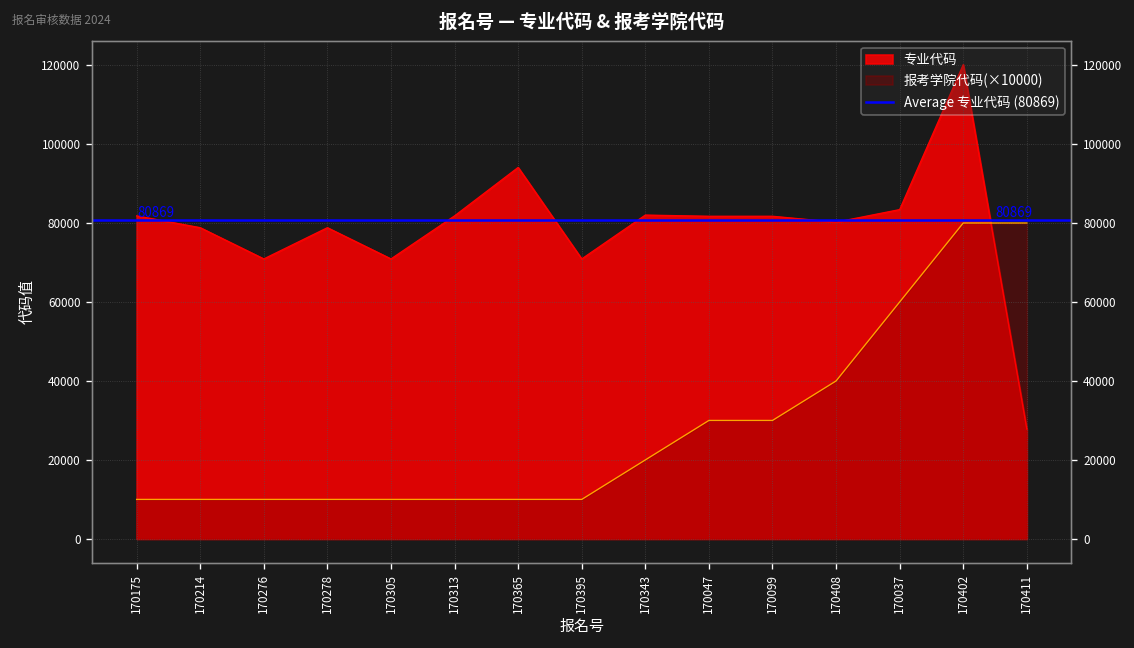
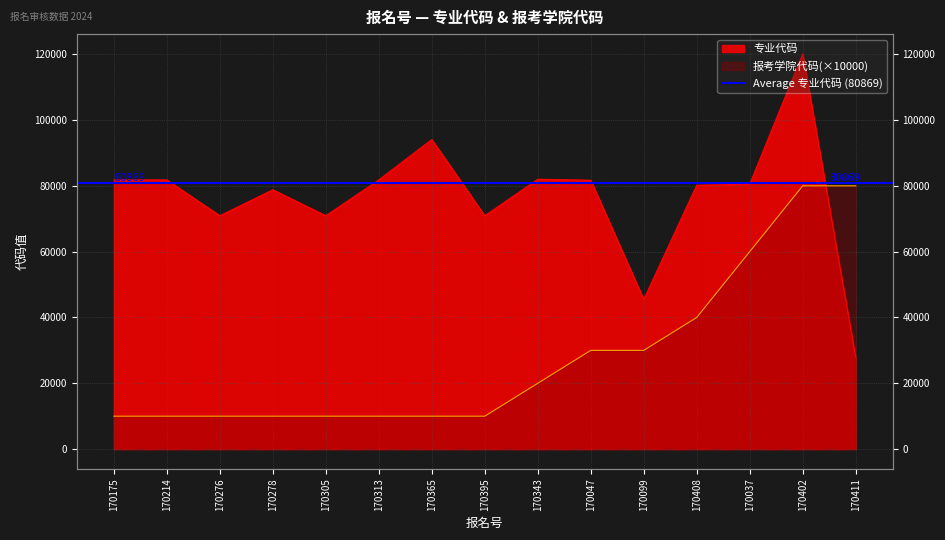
  {
    "专业代码": {
-     "170214": 79000,
+     "170214": 82000,
      "170276": 71000,
      "170278": 79000,
      "170305": 71000,
      "170313": 82000,
      "170365": 94000,
      "170395": 71000,
      "170343": 82000,
      "170047": 82000,
-     "170099": 82000,
+     "170099": 45000,
      "170408": 80000,
-     "170037": 83000,
+     "170037": 81000,
      "170411": 28000
    },
    "报考学院代码(×10000)": {
      "170175": 10000,
      "170214": 10000,
      "170276": 10000,
      "170278": 10000,
      "170305": 10000,
      "170313": 10000,
      "170365": 10000,
      "170395": 10000,
      "170343": 20000,
      "170047": 30000,
      "170099": 30000,
      "170408": 40000,
      "170037": 60000,
      "170402": 80000
    }
  }
